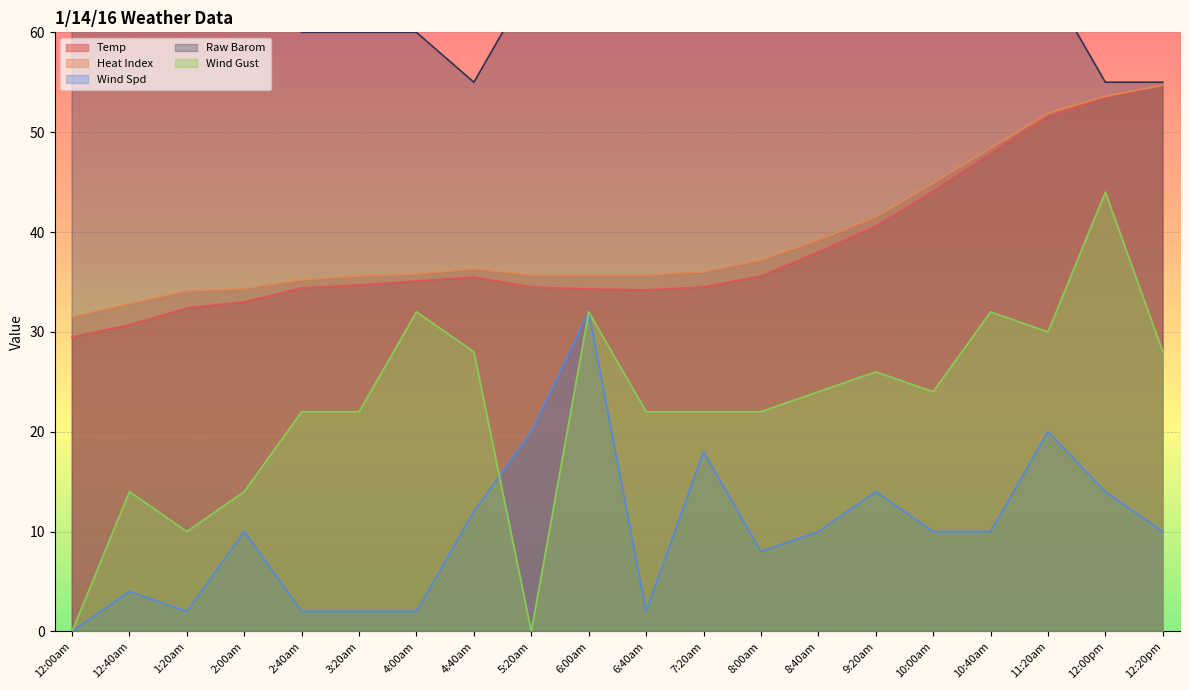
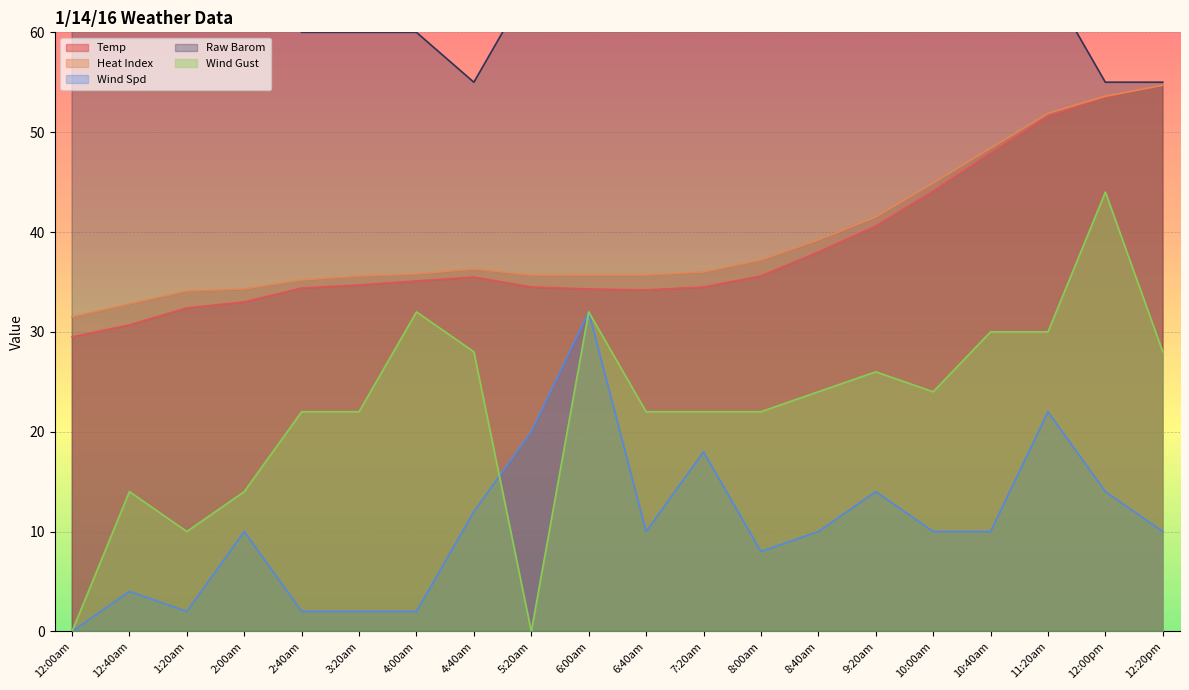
  {
    "Wind Spd": {
      "12:40am": 4,
      "1:20am": 2,
      "2:00am": 10,
      "2:40am": 2,
      "3:20am": 2,
      "4:00am": 2,
      "4:40am": 12,
      "5:20am": 20,
-     "6:40am": 2,
+     "6:40am": 10,
      "7:20am": 18,
      "8:00am": 8,
      "8:40am": 10,
      "9:20am": 14,
      "10:00am": 10,
      "10:40am": 10,
-     "11:20am": 20,
+     "11:20am": 22,
      "12:00pm": 14,
      "12:20pm": 10
    },
    "Raw Barom": {
      "2:40am": 60,
      "3:20am": 60,
      "4:00am": 60,
      "4:40am": 55,
      "12:00pm": 55,
      "12:20pm": 55
    },
    "Wind Gust": {
      "12:40am": 14,
      "1:20am": 10,
      "2:00am": 14,
      "2:40am": 22,
      "3:20am": 22,
      "4:00am": 32,
      "4:40am": 28,
      "5:20am": 0,
      "6:40am": 22,
      "7:20am": 22,
      "8:00am": 22,
      "8:40am": 24,
      "9:20am": 26,
      "10:00am": 24,
-     "10:40am": 32,
+     "10:40am": 30,
      "11:20am": 30,
      "12:00pm": 44,
      "12:20pm": 28
    }
  }
